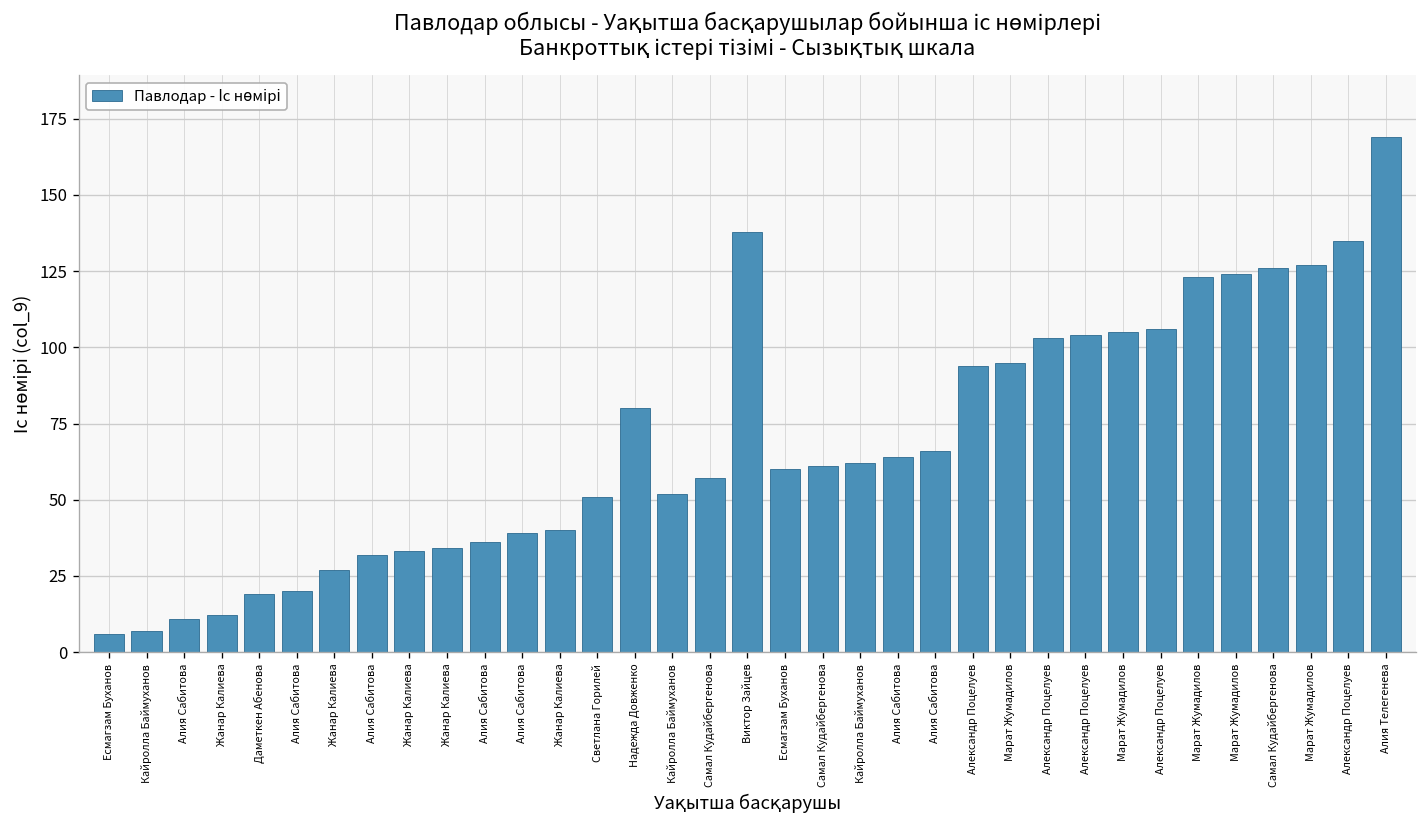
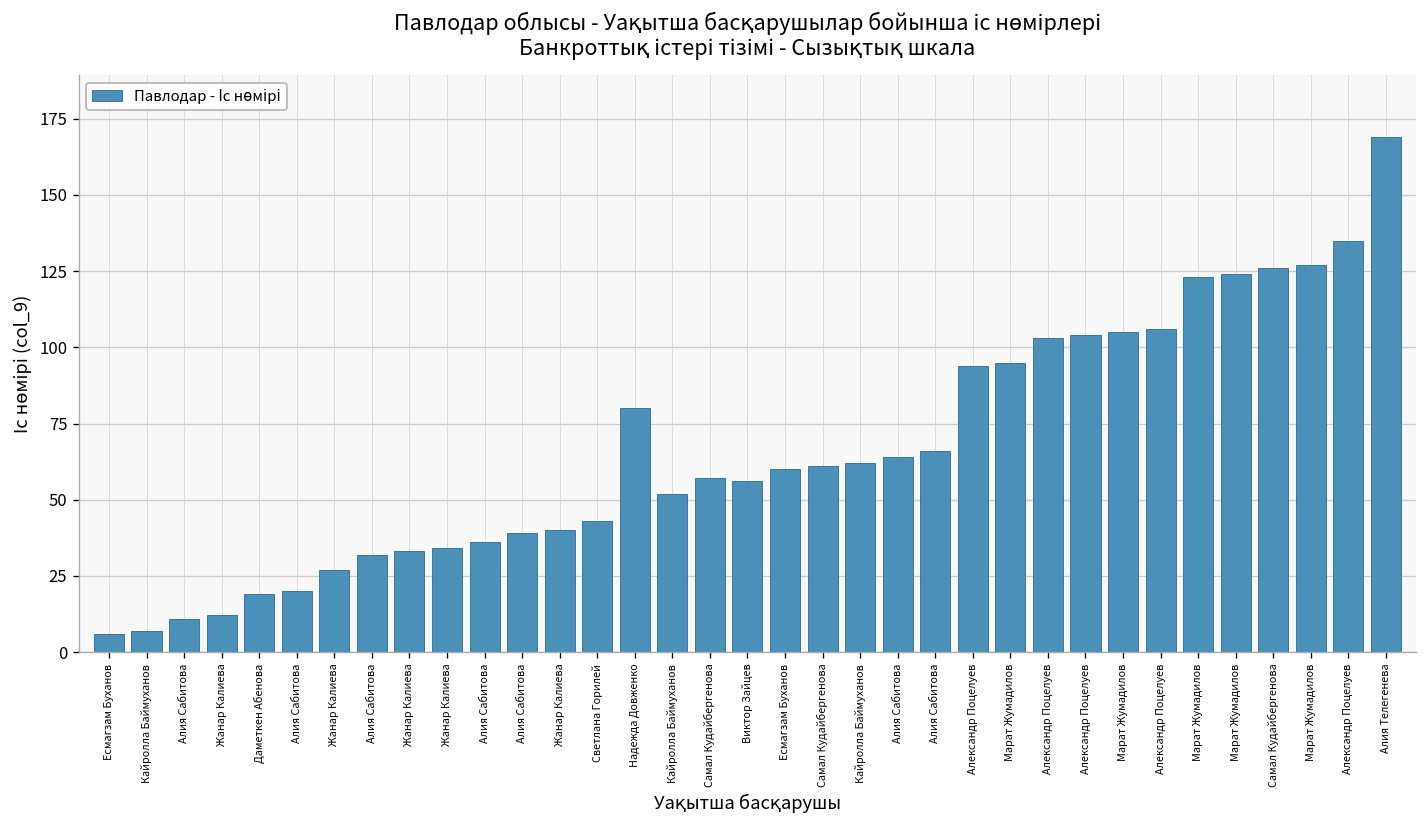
  {
    "Даметкен Абенова": 19,
-   "Светлана Горилей": 51,
+   "Светлана Горилей": 43,
    "Надежда Довженко": 80,
-   "Виктор Зайцев": 138,
+   "Виктор Зайцев": 56,
    "Алия Телегенева": 169
  }
